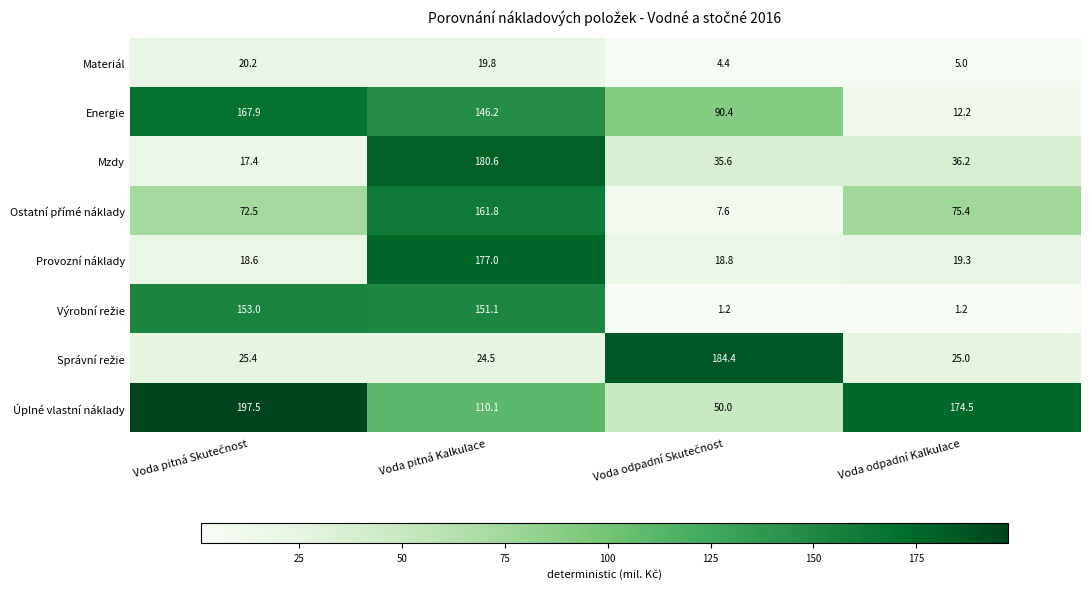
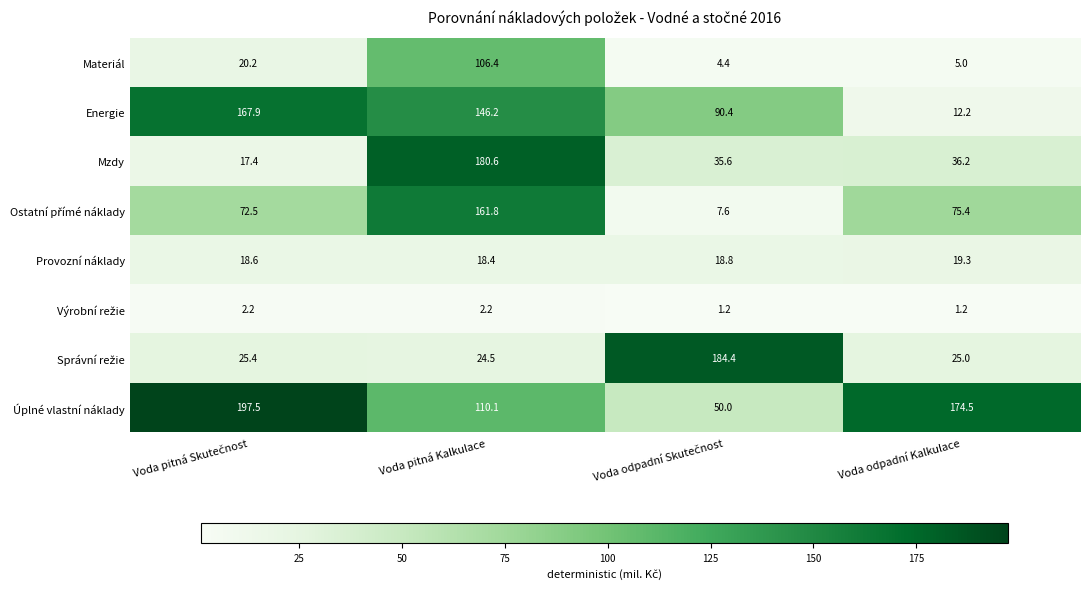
  {
    "Materiál": {
      "Voda pitná Skutečnost": 20.2,
-     "Voda pitná Kalkulace": 19.8,
+     "Voda pitná Kalkulace": 106.4,
      "Voda odpadní Skutečnost": 4.4,
      "Voda odpadní Kalkulace": 5.0
    },
    "Energie": {
      "Voda pitná Skutečnost": 167.9,
      "Voda pitná Kalkulace": 146.2,
      "Voda odpadní Skutečnost": 90.4,
      "Voda odpadní Kalkulace": 12.2
    },
    "Mzdy": {
      "Voda pitná Skutečnost": 17.4,
      "Voda pitná Kalkulace": 180.6,
      "Voda odpadní Skutečnost": 35.6,
      "Voda odpadní Kalkulace": 36.2
    },
    "Ostatní přímé náklady": {
      "Voda pitná Skutečnost": 72.5,
      "Voda pitná Kalkulace": 161.8,
      "Voda odpadní Skutečnost": 7.6,
      "Voda odpadní Kalkulace": 75.4
    },
    "Provozní náklady": {
      "Voda pitná Skutečnost": 18.6,
-     "Voda pitná Kalkulace": 177.0,
+     "Voda pitná Kalkulace": 18.4,
      "Voda odpadní Skutečnost": 18.8,
      "Voda odpadní Kalkulace": 19.3
    },
    "Výrobní režie": {
-     "Voda pitná Skutečnost": 153.0,
-     "Voda pitná Kalkulace": 151.1,
+     "Voda pitná Skutečnost": 2.2,
+     "Voda pitná Kalkulace": 2.2,
      "Voda odpadní Skutečnost": 1.2,
      "Voda odpadní Kalkulace": 1.2
    },
    "Správní režie": {
      "Voda pitná Skutečnost": 25.4,
      "Voda pitná Kalkulace": 24.5,
      "Voda odpadní Skutečnost": 184.4,
      "Voda odpadní Kalkulace": 25.0
    },
    "Úplné vlastní náklady": {
      "Voda pitná Skutečnost": 197.5,
      "Voda pitná Kalkulace": 110.1,
      "Voda odpadní Skutečnost": 50.0,
      "Voda odpadní Kalkulace": 174.5
    }
  }
